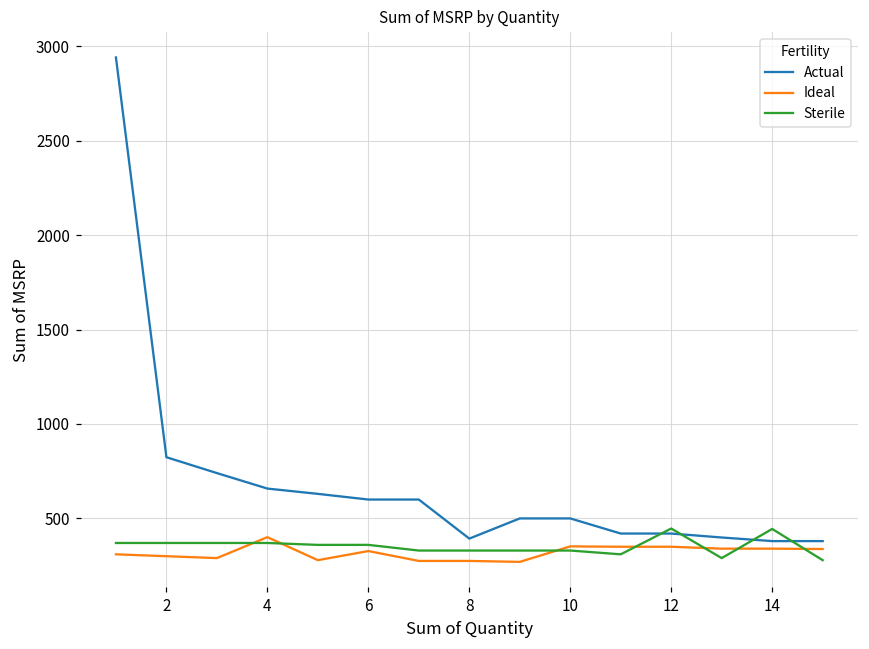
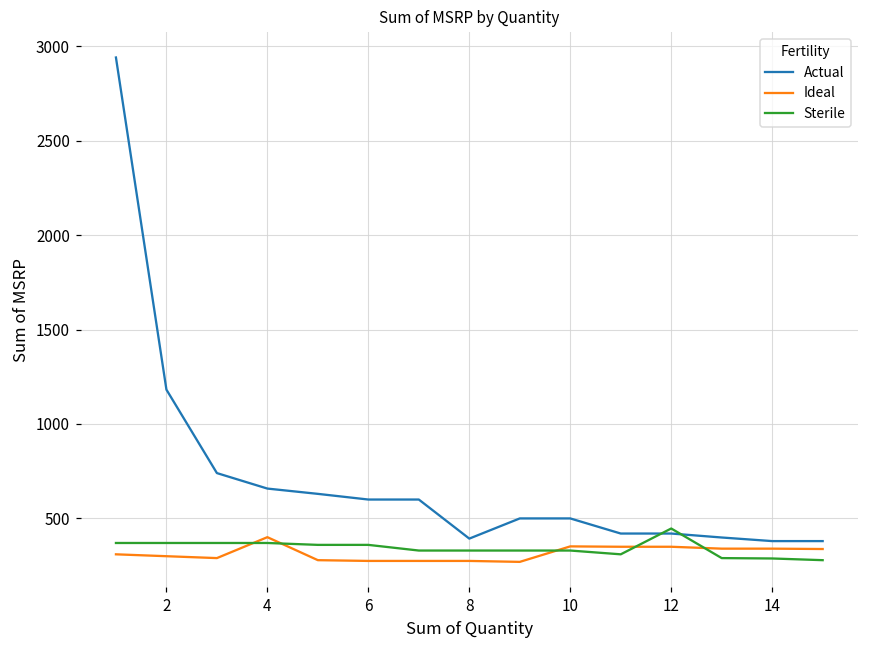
  {
    "Actual": {
-     "2": 820,
+     "2": 1180,
      "4": 660,
      "6": 600,
      "8": 390,
      "10": 500,
      "12": 420,
      "14": 380
    },
    "Ideal": {
      "2": 300,
      "4": 400,
-     "6": 330,
+     "6": 280,
      "8": 270,
      "10": 350,
      "12": 350,
      "14": 340
    },
    "Sterile": {
      "2": 370,
      "4": 370,
      "6": 360,
      "8": 330,
      "10": 330,
      "12": 450,
-     "14": 440
+     "14": 290
    }
  }
